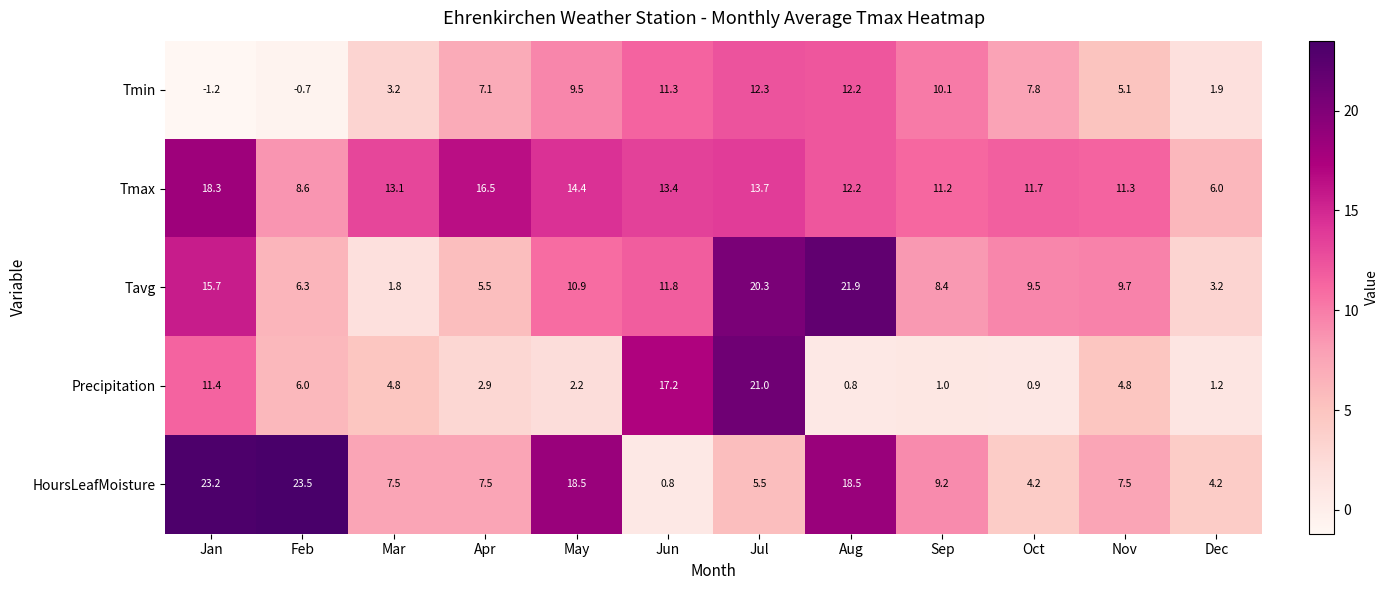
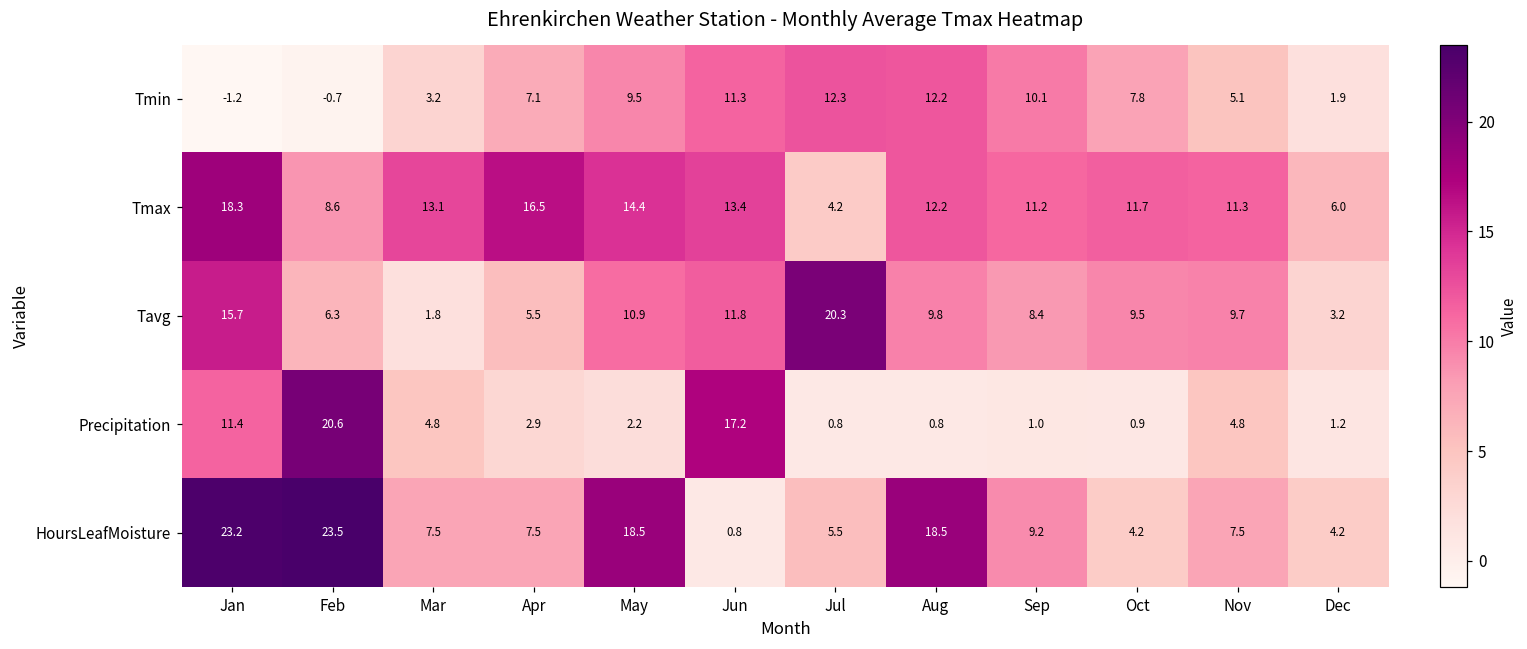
  {
    "Tmin": {
      "Jan": -1.2,
      "Feb": -0.7,
      "Mar": 3.2,
      "Apr": 7.1,
      "May": 9.5,
      "Jun": 11.3,
      "Jul": 12.3,
      "Aug": 12.2,
      "Sep": 10.1,
      "Oct": 7.8,
      "Nov": 5.1,
      "Dec": 1.9
    },
    "Tmax": {
      "Jan": 18.3,
      "Feb": 8.6,
      "Mar": 13.1,
      "Apr": 16.5,
      "May": 14.4,
      "Jun": 13.4,
-     "Jul": 13.7,
+     "Jul": 4.2,
      "Aug": 12.2,
      "Sep": 11.2,
      "Oct": 11.7,
      "Nov": 11.3,
      "Dec": 6.0
    },
    "Tavg": {
      "Jan": 15.7,
      "Feb": 6.3,
      "Mar": 1.8,
      "Apr": 5.5,
      "May": 10.9,
      "Jun": 11.8,
      "Jul": 20.3,
-     "Aug": 21.9,
+     "Aug": 9.8,
      "Sep": 8.4,
      "Oct": 9.5,
      "Nov": 9.7,
      "Dec": 3.2
    },
    "Precipitation": {
      "Jan": 11.4,
-     "Feb": 6.0,
+     "Feb": 20.6,
      "Mar": 4.8,
      "Apr": 2.9,
      "May": 2.2,
      "Jun": 17.2,
-     "Jul": 21.0,
+     "Jul": 0.8,
      "Aug": 0.8,
      "Sep": 1.0,
      "Oct": 0.9,
      "Nov": 4.8,
      "Dec": 1.2
    },
    "HoursLeafMoisture": {
      "Jan": 23.2,
      "Feb": 23.5,
      "Mar": 7.5,
      "Apr": 7.5,
      "May": 18.5,
      "Jun": 0.8,
      "Jul": 5.5,
      "Aug": 18.5,
      "Sep": 9.2,
      "Oct": 4.2,
      "Nov": 7.5,
      "Dec": 4.2
    }
  }
